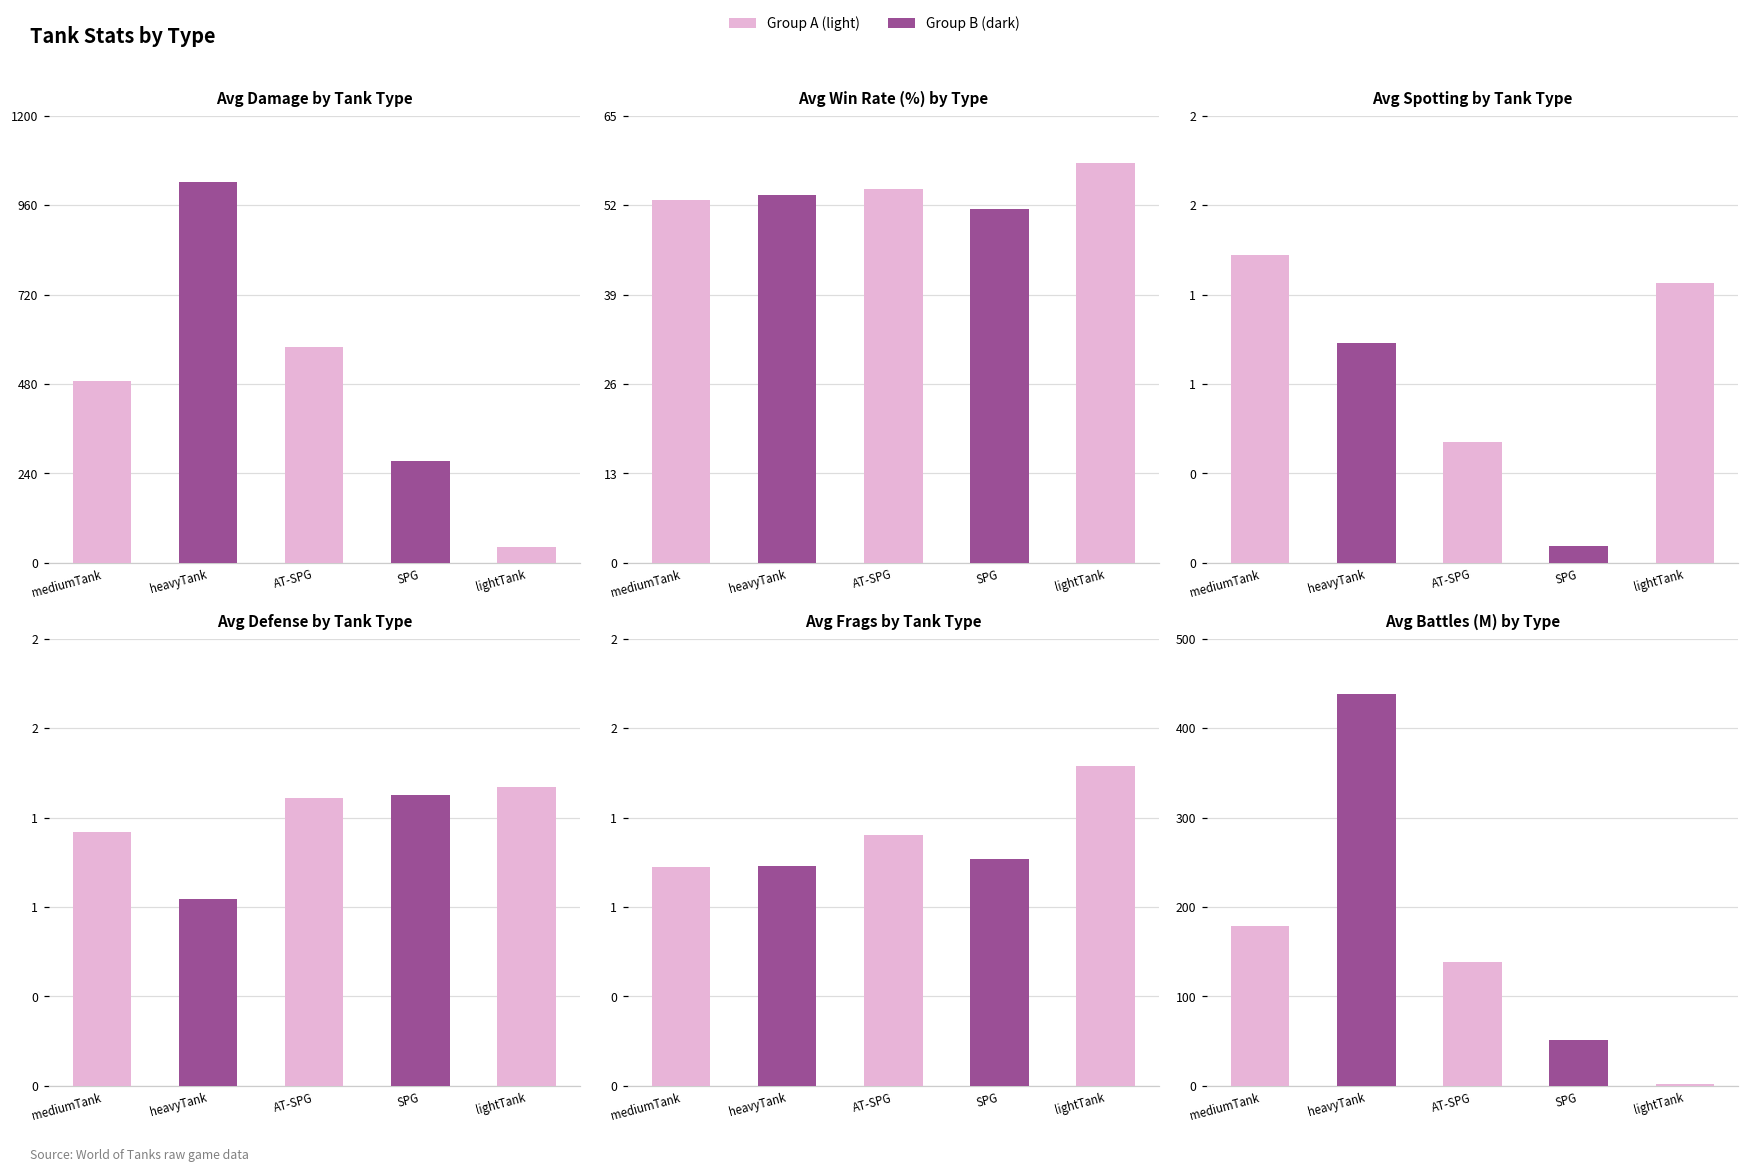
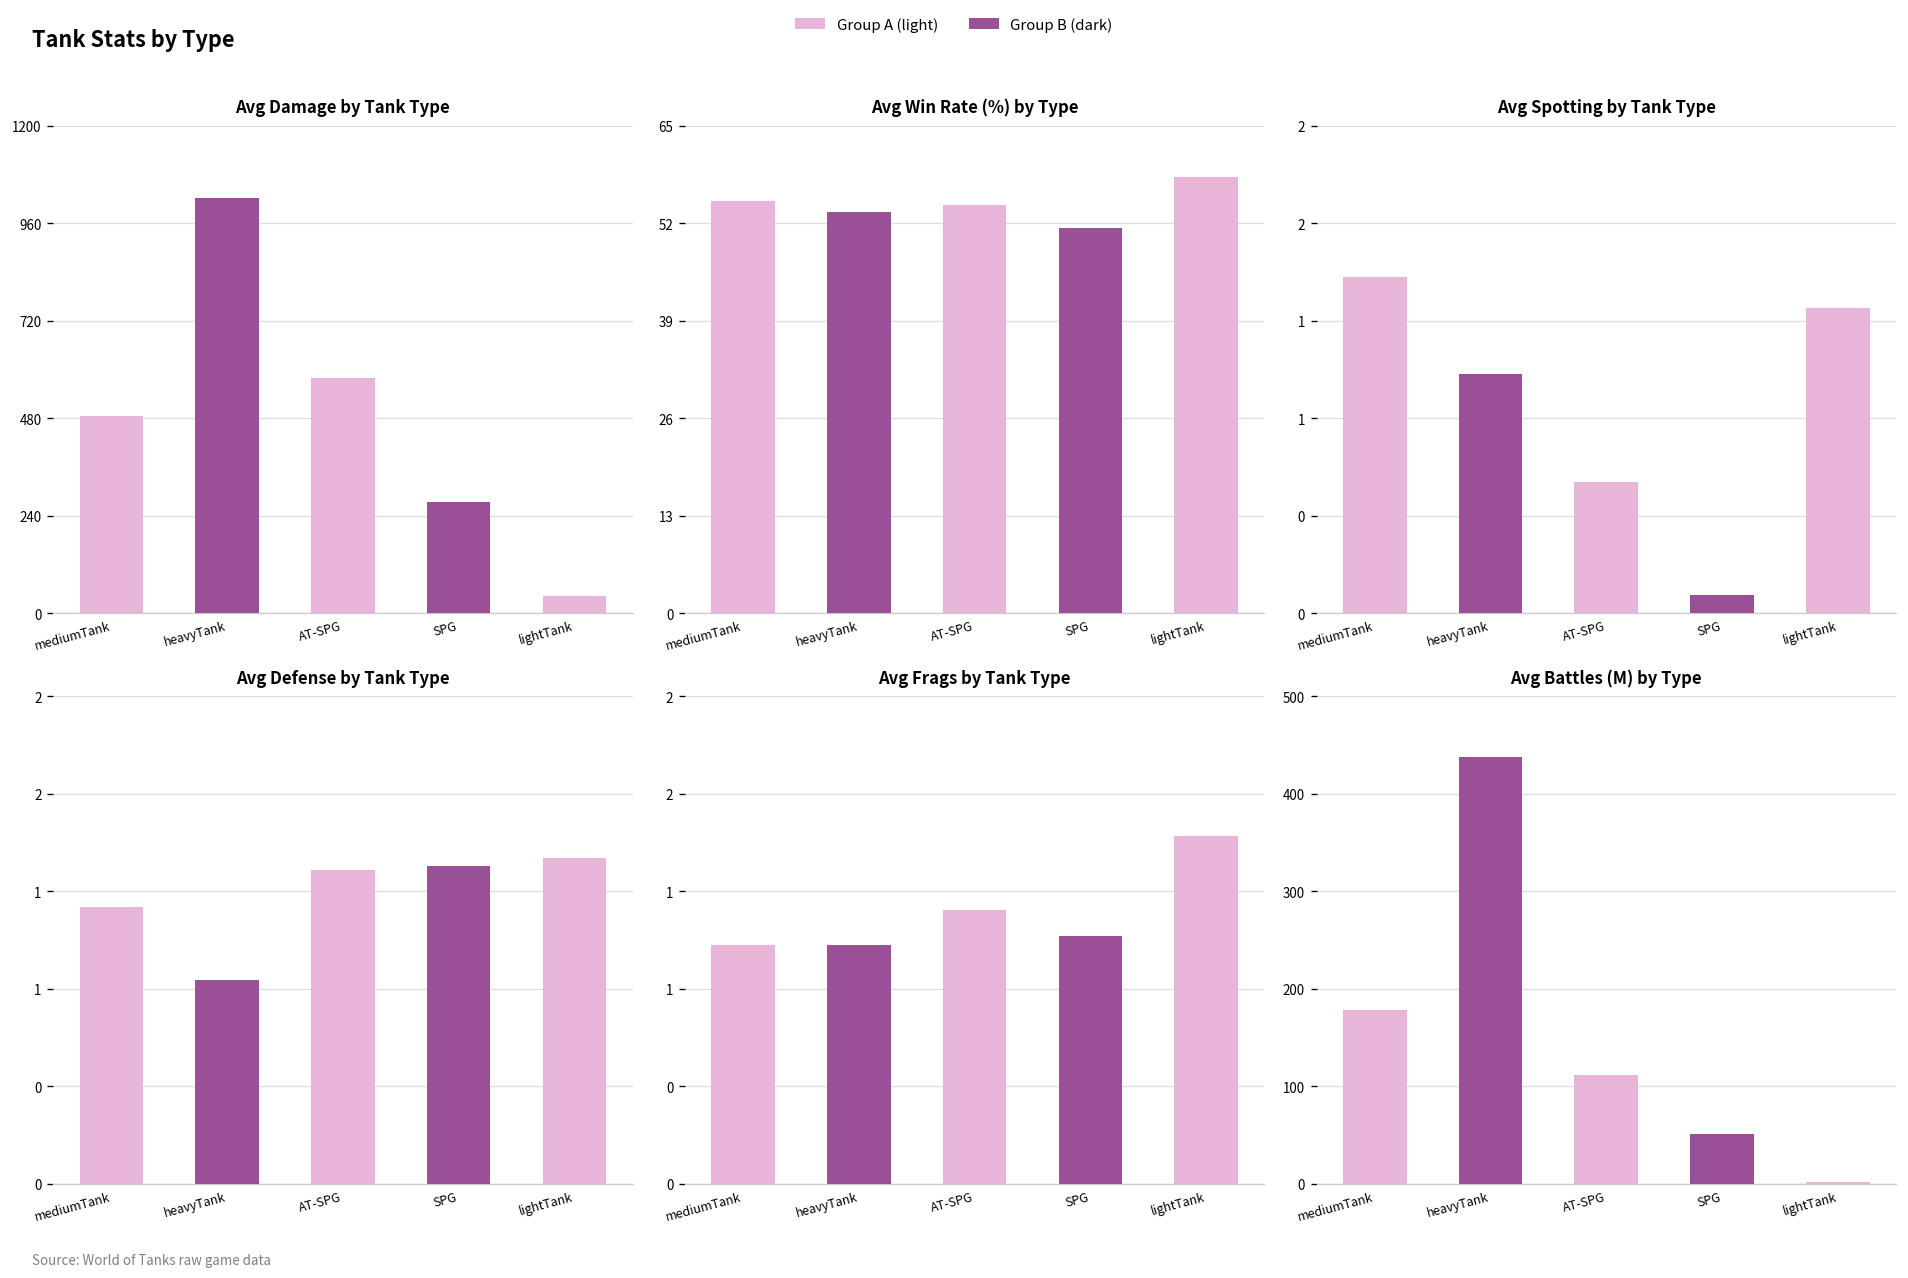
  {
    "Avg Damage by Tank Type": {
      "mediumTank": 490,
      "heavyTank": 1020,
      "AT-SPG": 580,
      "SPG": 270,
      "lightTank": 40
    },
    "Avg Win Rate (%) by Type": {
-     "mediumTank": 53,
+     "mediumTank": 55,
      "heavyTank": 53,
      "AT-SPG": 54,
      "SPG": 51,
      "lightTank": 58
    },
    "Avg Battles (M) by Type": {
      "mediumTank": 180,
      "heavyTank": 440,
-     "AT-SPG": 140,
+     "AT-SPG": 110,
      "SPG": 50
    }
  }
